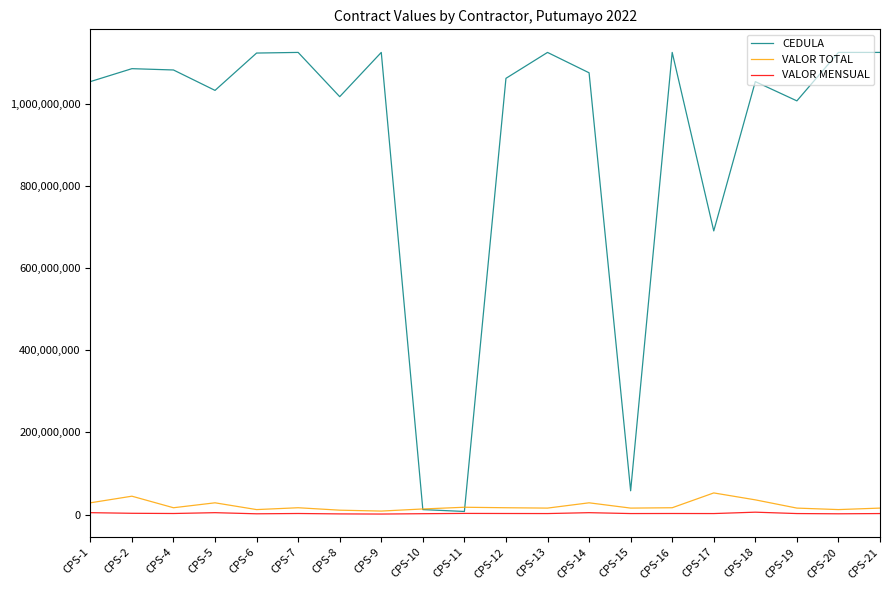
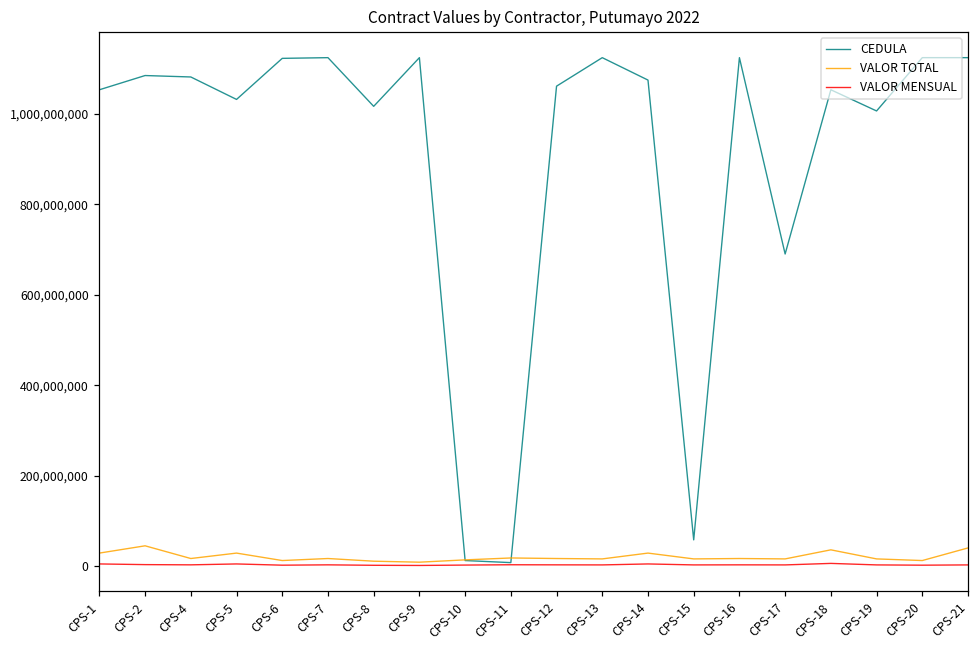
  {
    "CEDULA": {
      "CPS-1": "1,050,000,000",
      "CPS-2": "1,090,000,000",
      "CPS-4": "1,080,000,000",
      "CPS-5": "1,030,000,000",
      "CPS-6": "1,120,000,000",
      "CPS-7": "1,120,000,000",
      "CPS-8": "1,020,000,000",
      "CPS-9": "1,120,000,000",
      "CPS-12": "1,060,000,000",
      "CPS-13": "1,120,000,000",
      "CPS-14": "1,080,000,000",
      "CPS-15": "60,000,000",
      "CPS-16": "1,120,000,000",
      "CPS-17": "690,000,000",
      "CPS-19": "1,010,000,000",
      "CPS-21": "1,120,000,000"
    },
    "VALOR TOTAL": {
      "CPS-1": "30,000,000",
      "CPS-2": "40,000,000",
      "CPS-4": "20,000,000",
      "CPS-5": "30,000,000",
      "CPS-6": "10,000,000",
      "CPS-7": "20,000,000",
      "CPS-8": "10,000,000",
      "CPS-9": "10,000,000",
      "CPS-11": "20,000,000",
      "CPS-12": "20,000,000",
      "CPS-13": "20,000,000",
      "CPS-14": "30,000,000",
      "CPS-15": "20,000,000",
      "CPS-16": "20,000,000",
-     "CPS-17": "50,000,000",
+     "CPS-17": "20,000,000",
      "CPS-18": "40,000,000",
      "CPS-19": "20,000,000",
      "CPS-20": "10,000,000",
-     "CPS-21": "20,000,000"
+     "CPS-21": "40,000,000"
    },
    "VALOR MENSUAL": {
      "CPS-1": "0",
      "CPS-2": "0",
      "CPS-4": "0",
      "CPS-5": "0",
      "CPS-6": "0",
      "CPS-7": "0",
      "CPS-8": "0",
      "CPS-9": "0",
      "CPS-10": "0",
      "CPS-12": "0",
      "CPS-13": "0",
      "CPS-14": "0",
      "CPS-15": "0",
      "CPS-16": "0",
      "CPS-17": "0",
      "CPS-18": "10,000,000",
      "CPS-19": "0",
      "CPS-20": "0",
      "CPS-21": "0"
    }
  }
